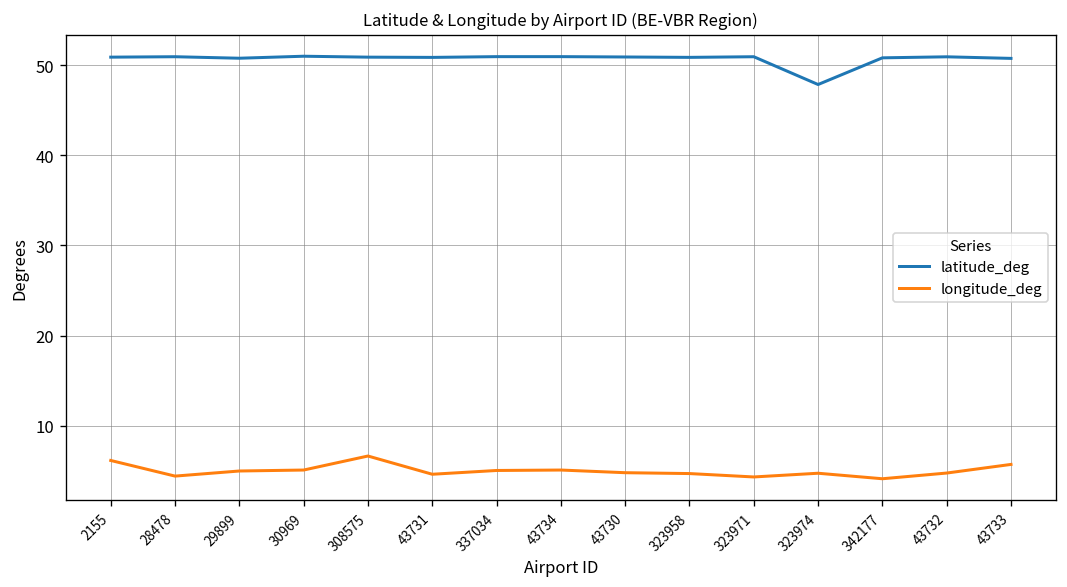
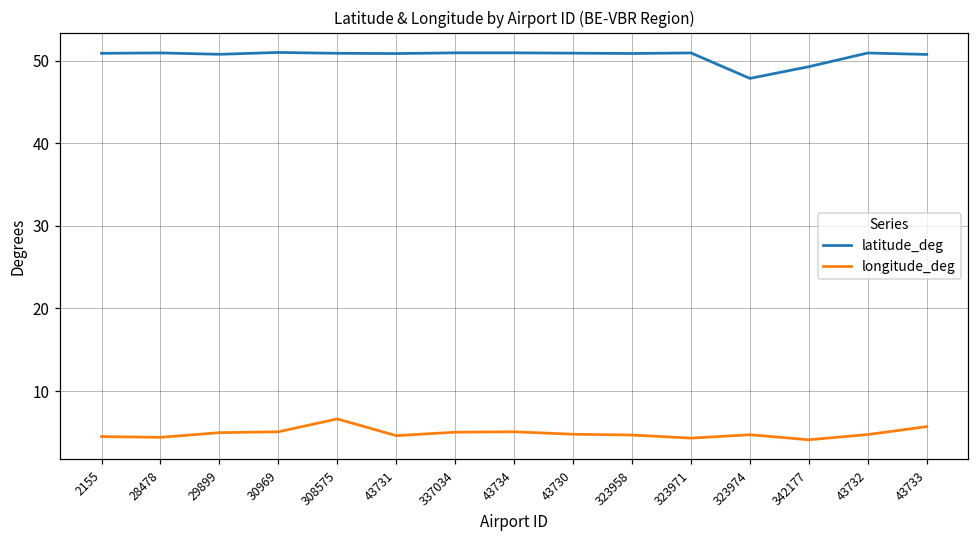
  {
    "latitude_deg": {
      "2155": 51,
      "28478": 51,
      "29899": 51,
      "30969": 51,
      "308575": 51,
      "43731": 51,
      "337034": 51,
      "43734": 51,
      "43730": 51,
      "323958": 51,
      "323971": 51,
      "323974": 48,
-     "342177": 51,
+     "342177": 49,
      "43732": 51,
      "43733": 51
    },
    "longitude_deg": {
-     "2155": 6,
+     "2155": 4,
      "28478": 4,
      "29899": 5,
      "30969": 5,
      "308575": 7,
      "43731": 5,
      "337034": 5,
      "43734": 5,
      "43730": 5,
      "323958": 5,
      "323971": 4,
      "323974": 5,
      "342177": 4,
      "43732": 5,
      "43733": 6
    }
  }
